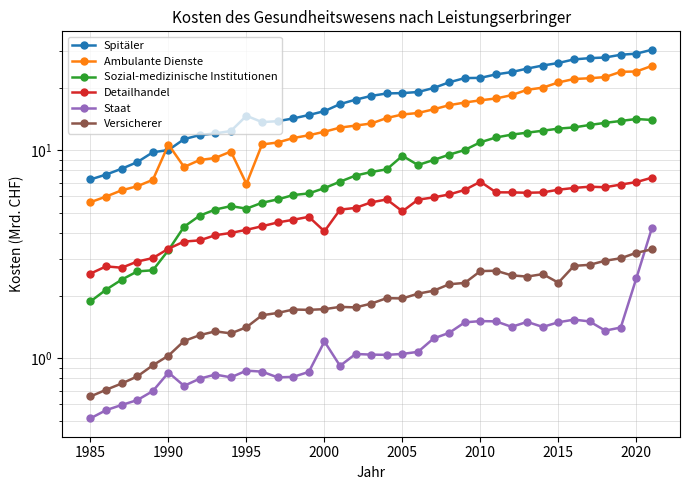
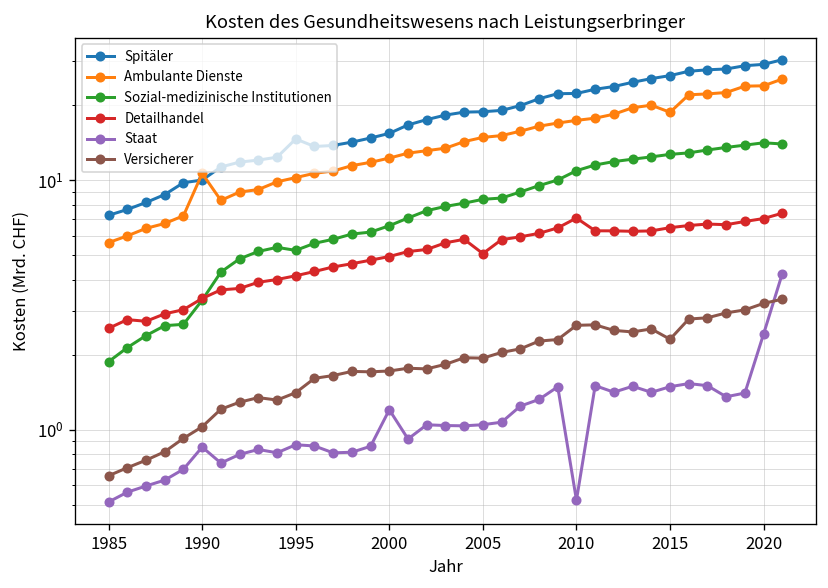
  {
    "Spitäler": {
      "1985": 7.2,
      "1990": 10,
      "2000": 15,
      "2005": 19,
      "2010": 22,
      "2015": 26,
      "2020": 29
    },
    "Ambulante Dienste": {
      "1985": 5.6,
      "1990": 11,
-     "1995": 6.9,
+     "1995": 10,
      "2000": 12,
      "2005": 15,
      "2010": 17,
-     "2015": 21,
+     "2015": 19,
      "2020": 24
    },
    "Sozial-medizinische Institutionen": {
      "1985": 1.9,
      "1995": 5.2,
      "2000": 6.6,
-     "2005": 9,
+     "2005": 8.4,
      "2010": 11,
      "2015": 13,
      "2020": 14
    },
    "Detailhandel": {
      "1985": 2.6,
      "1995": 4.1,
-     "2000": 4.1,
+     "2000": 5.0,
      "2005": 5.1,
      "2010": 7.1,
      "2015": 6.5,
      "2020": 7.0
    },
    "Staat": {
      "1985": 0.51,
      "1990": 0.85,
      "1995": 0.87,
      "2000": 1.2,
      "2005": 1.0,
-     "2010": 1.5,
+     "2010": 0.52,
      "2015": 1.5,
      "2020": 2.4
    },
    "Versicherer": {
      "1985": 0.66,
      "1990": 1.0,
      "1995": 1.4,
      "2000": 1.7,
      "2005": 1.9,
      "2010": 2.6,
      "2015": 2.3,
      "2020": 3.2
    }
  }
